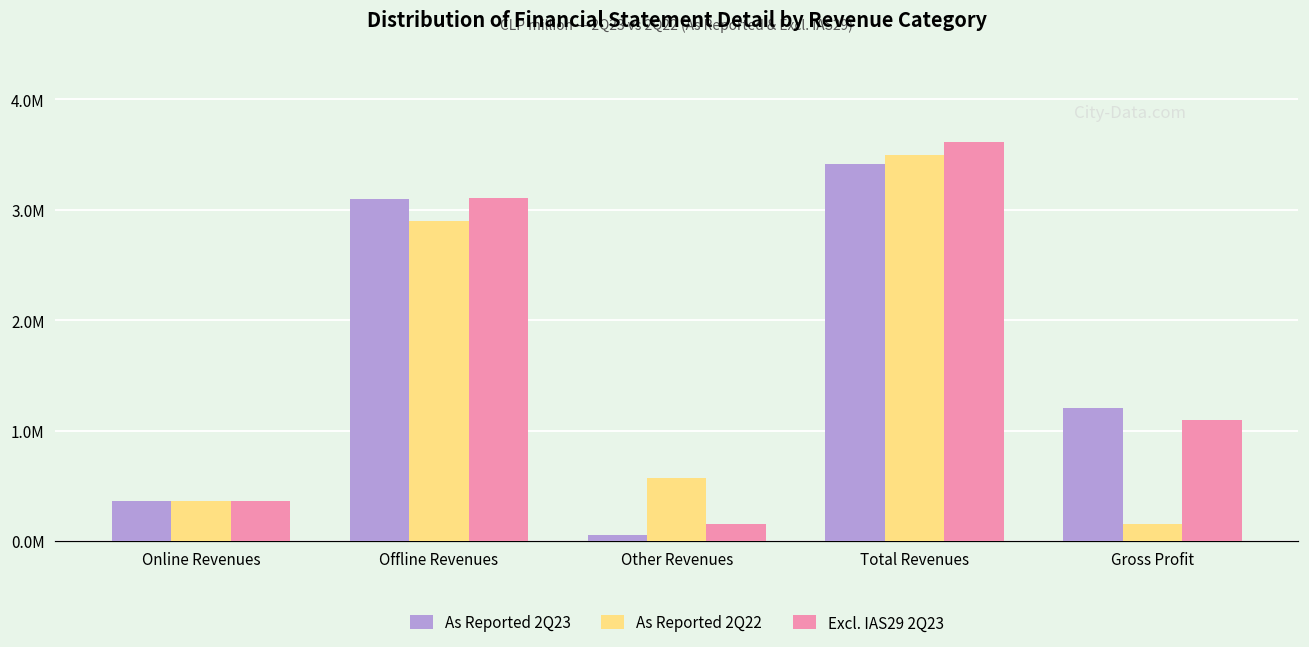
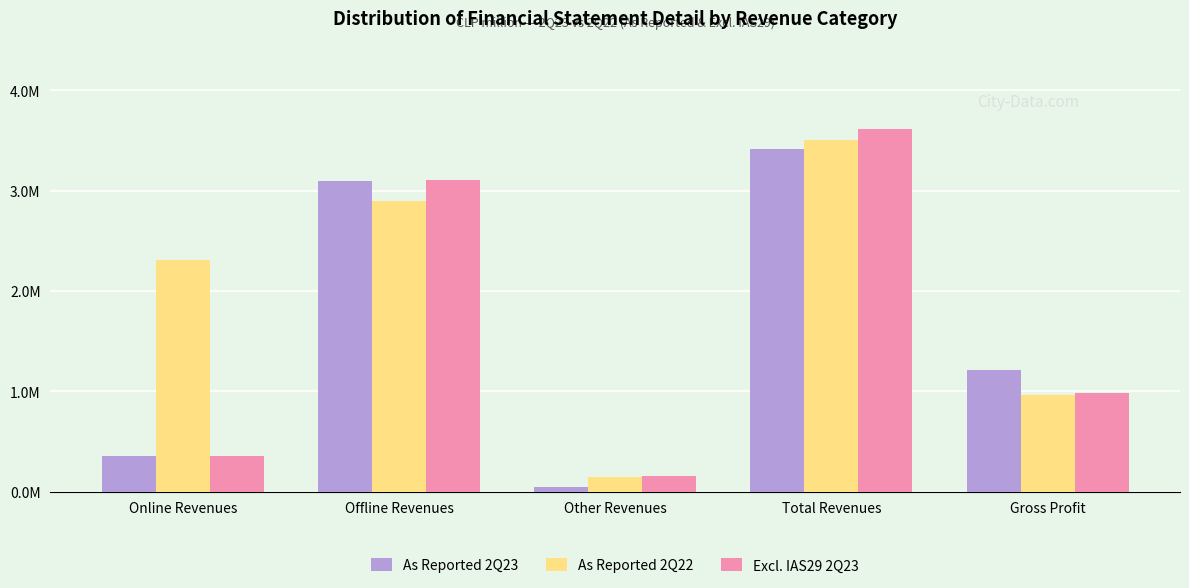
  {
    "As Reported 2Q23": {
      "Online Revenues": 360000,
      "Offline Revenues": 3100000,
      "Other Revenues": 50000,
      "Total Revenues": 3420000,
      "Gross Profit": 1210000
    },
    "As Reported 2Q22": {
-     "Online Revenues": 360000,
+     "Online Revenues": 2310000,
      "Offline Revenues": 2900000,
-     "Other Revenues": 570000,
+     "Other Revenues": 150000,
      "Total Revenues": 3500000,
-     "Gross Profit": 150000
+     "Gross Profit": 960000
    },
    "Excl. IAS29 2Q23": {
      "Online Revenues": 360000,
      "Offline Revenues": 3110000,
      "Other Revenues": 150000,
      "Total Revenues": 3620000,
-     "Gross Profit": 1100000
+     "Gross Profit": 980000
    }
  }
